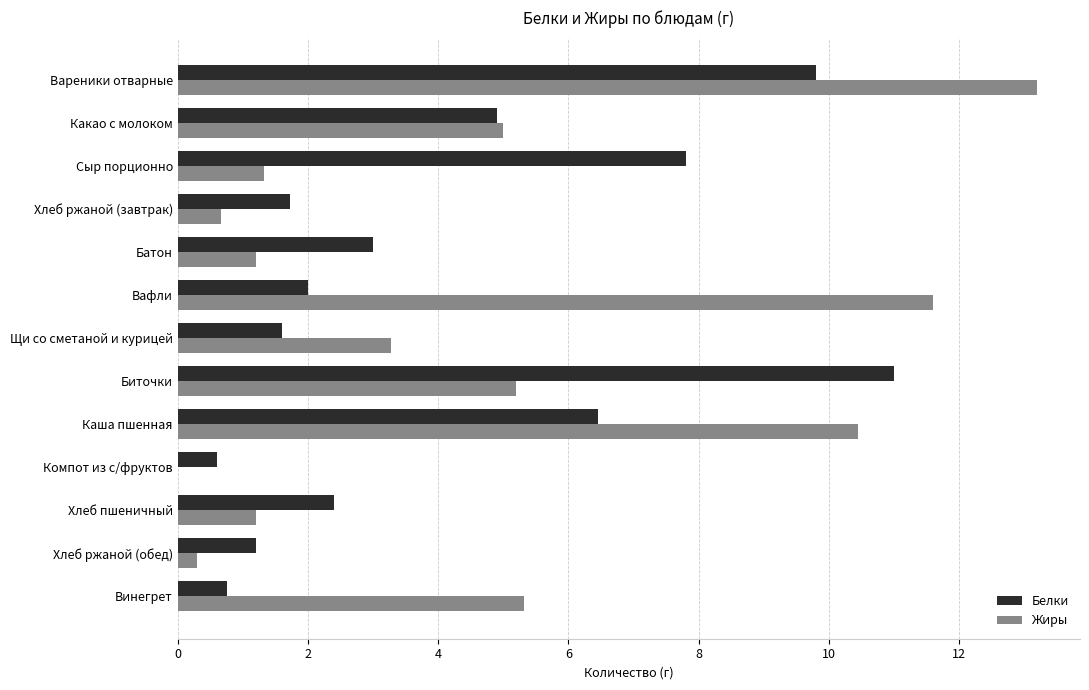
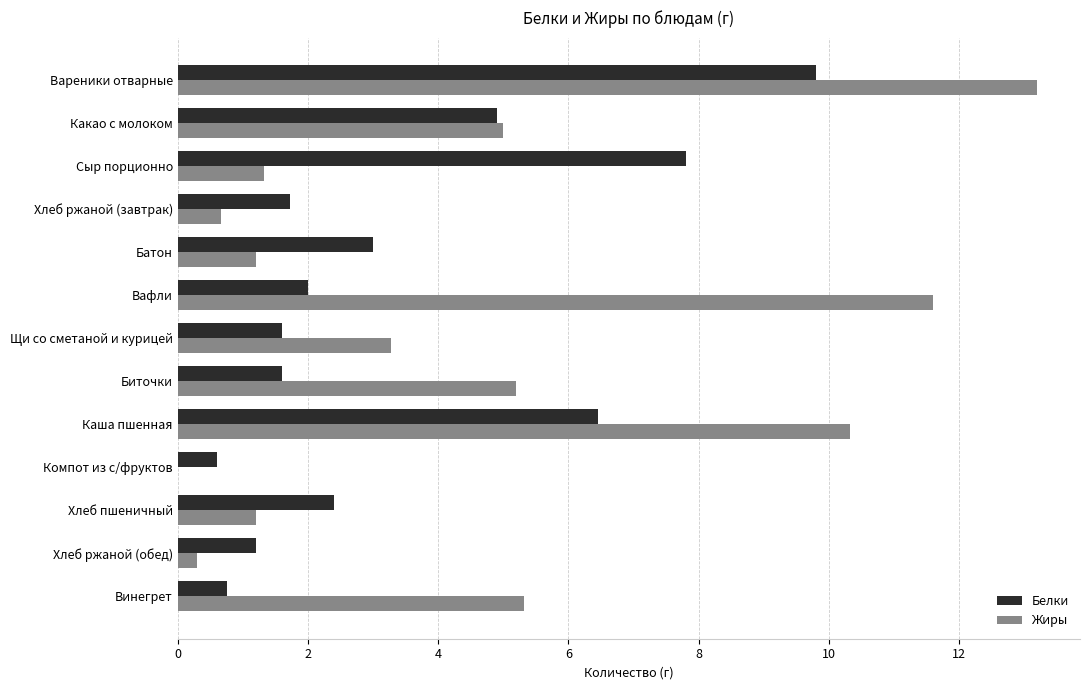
  {
    "Белки": {
      "Вареники отварные": 9.8,
      "Какао с молоком": 4.9,
      "Сыр порционно": 7.8,
      "Хлеб ржаной (завтрак)": 1.7,
      "Батон": 3.0,
      "Вафли": 2.0,
      "Щи со сметаной и курицей": 1.6,
-     "Биточки": 11.0,
+     "Биточки": 1.6,
      "Каша пшенная": 6.5,
      "Компот из с/фруктов": 0.6,
      "Хлеб пшеничный": 2.4,
      "Хлеб ржаной (обед)": 1.2,
      "Винегрет": 0.8
    },
    "Жиры": {
      "Вареники отварные": 13.2,
      "Какао с молоком": 5.0,
      "Сыр порционно": 1.3,
      "Хлеб ржаной (завтрак)": 0.7,
      "Батон": 1.2,
      "Вафли": 11.6,
      "Щи со сметаной и курицей": 3.3,
      "Биточки": 5.2,
-     "Каша пшенная": 10.5,
+     "Каша пшенная": 10.3,
      "Компот из с/фруктов": 0.0,
      "Хлеб пшеничный": 1.2,
      "Хлеб ржаной (обед)": 0.3,
      "Винегрет": 5.3
    }
  }
